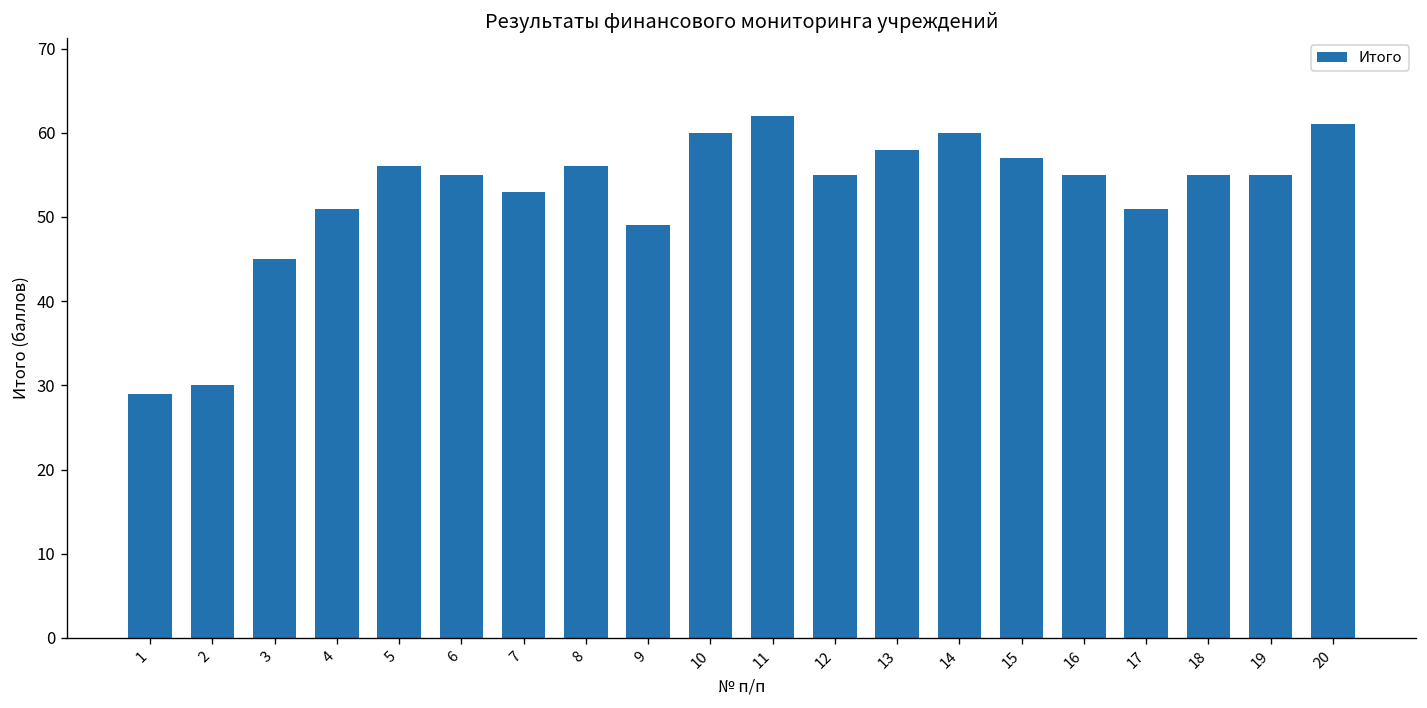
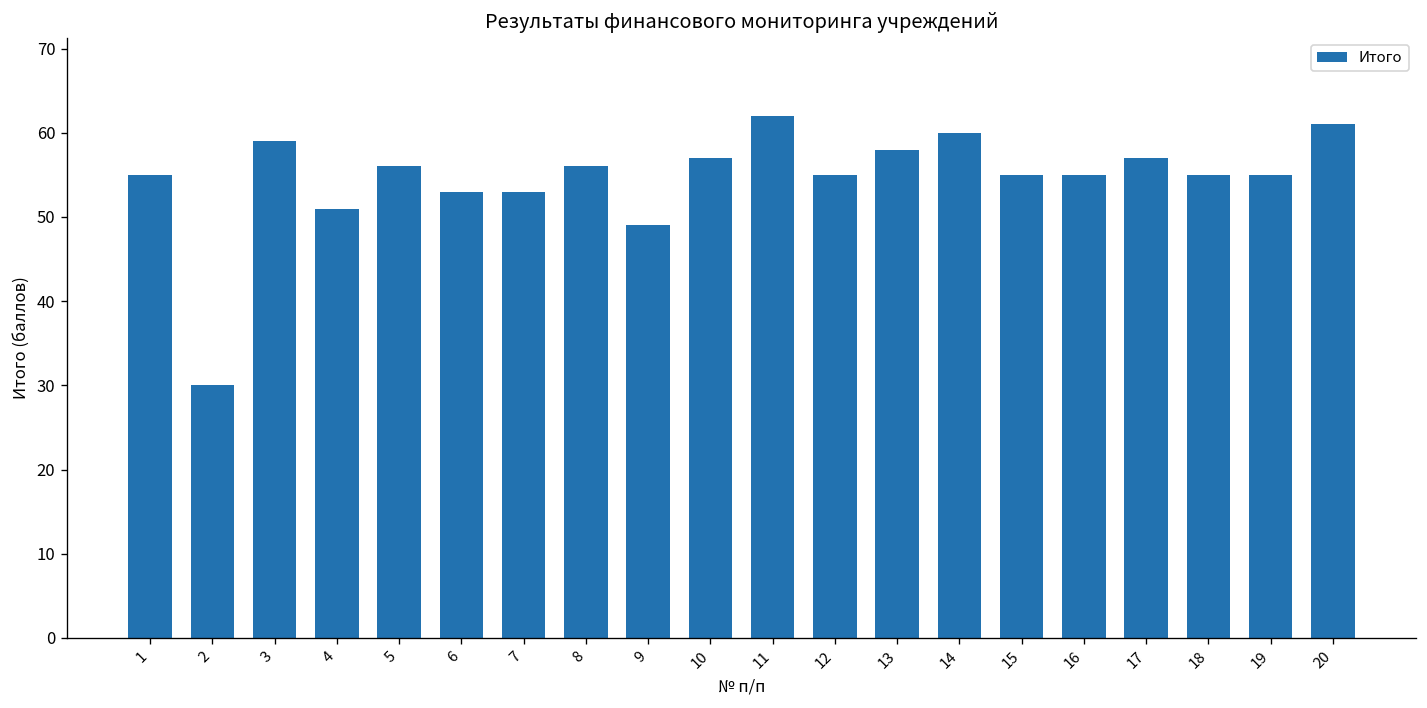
  {
-   "1": 29,
+   "1": 55,
    "2": 30,
-   "3": 45,
+   "3": 59,
    "4": 51,
    "5": 56,
-   "6": 55,
+   "6": 53,
    "7": 53,
    "8": 56,
    "9": 49,
-   "10": 60,
+   "10": 57,
    "11": 62,
    "12": 55,
    "13": 58,
    "14": 60,
-   "15": 57,
+   "15": 55,
    "16": 55,
-   "17": 51,
+   "17": 57,
    "18": 55,
    "19": 55,
    "20": 61
  }
